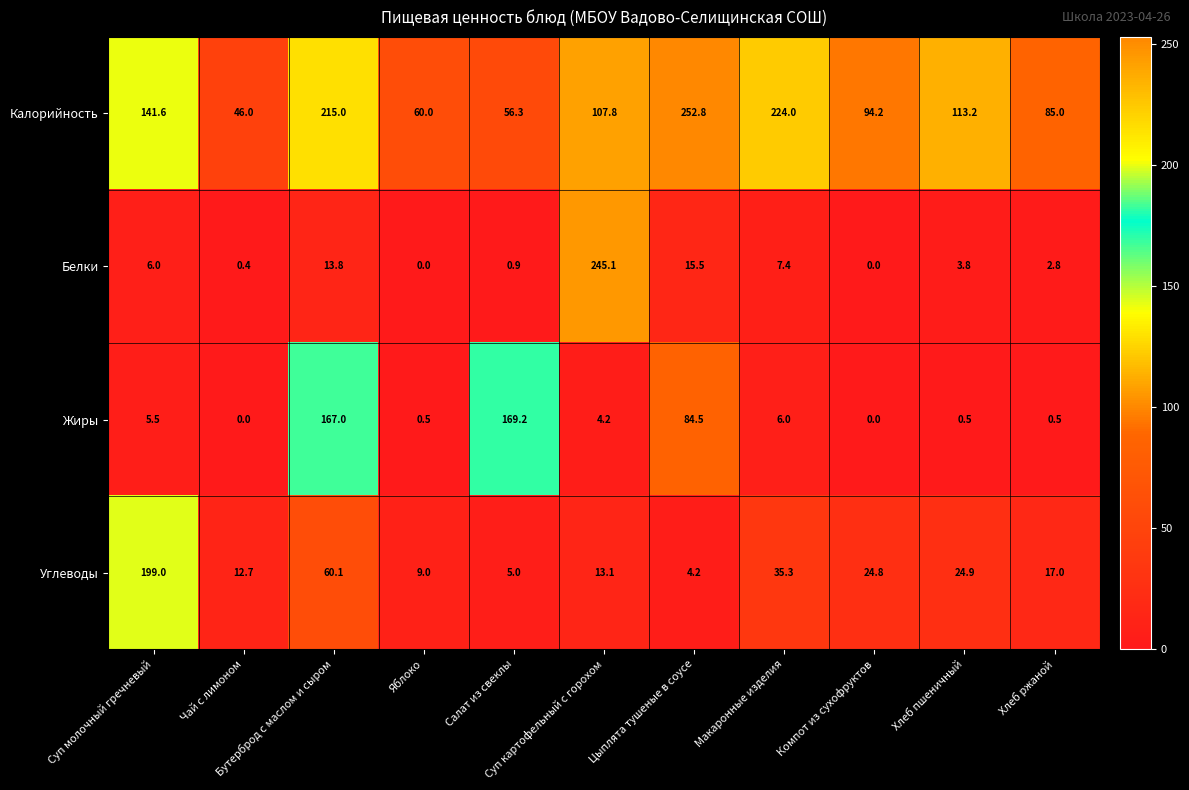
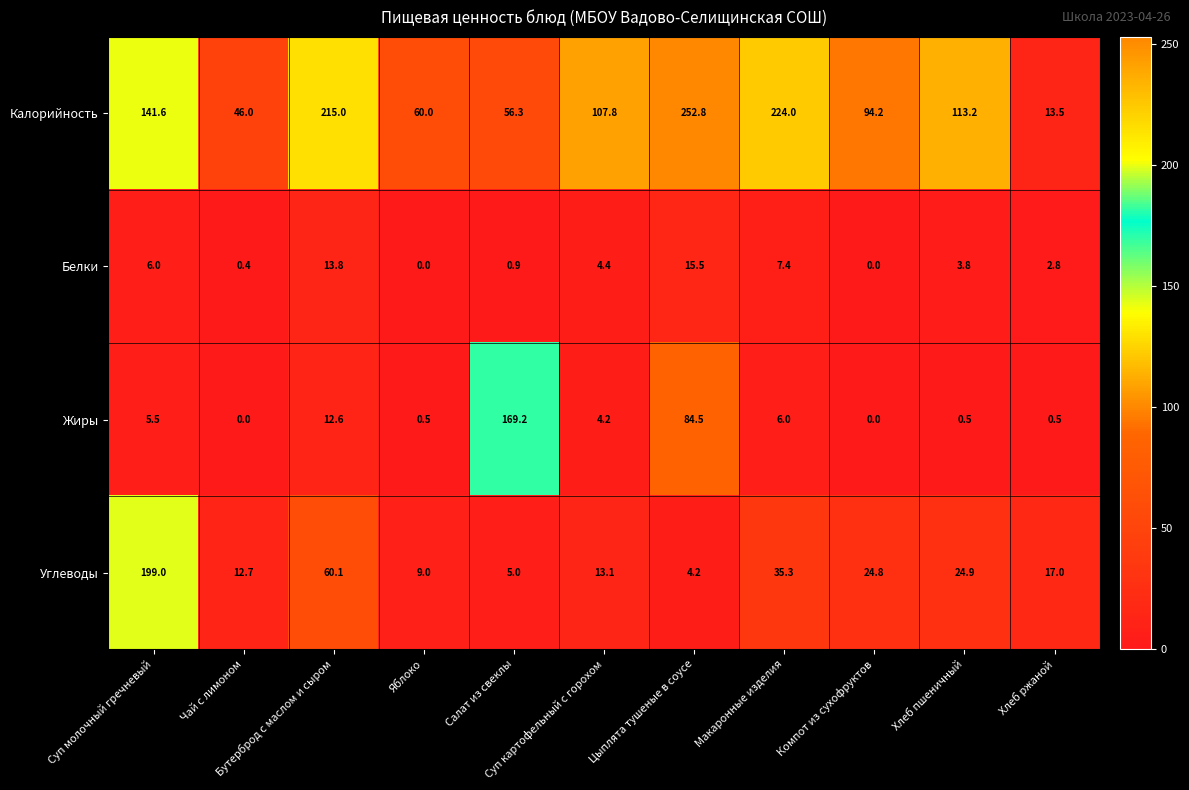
  {
    "Калорийность": {
      "Суп молочный гречневый": 141.6,
      "Чай с лимоном": 46.0,
      "Бутерброд с маслом и сыром": 215.0,
      "Яблоко": 60.0,
      "Салат из свеклы": 56.3,
      "Суп картофельный с горохом": 107.8,
      "Цыплята тушеные в соусе": 252.8,
      "Макаронные изделия": 224.0,
      "Компот из сухофруктов": 94.2,
      "Хлеб пшеничный": 113.2,
-     "Хлеб ржаной": 85.0
+     "Хлеб ржаной": 13.5
    },
    "Белки": {
      "Суп молочный гречневый": 6.0,
      "Чай с лимоном": 0.4,
      "Бутерброд с маслом и сыром": 13.8,
      "Яблоко": 0.0,
      "Салат из свеклы": 0.9,
-     "Суп картофельный с горохом": 245.1,
+     "Суп картофельный с горохом": 4.4,
      "Цыплята тушеные в соусе": 15.5,
      "Макаронные изделия": 7.4,
      "Компот из сухофруктов": 0.0,
      "Хлеб пшеничный": 3.8,
      "Хлеб ржаной": 2.8
    },
    "Жиры": {
      "Суп молочный гречневый": 5.5,
      "Чай с лимоном": 0.0,
-     "Бутерброд с маслом и сыром": 167.0,
+     "Бутерброд с маслом и сыром": 12.6,
      "Яблоко": 0.5,
      "Салат из свеклы": 169.2,
      "Суп картофельный с горохом": 4.2,
      "Цыплята тушеные в соусе": 84.5,
      "Макаронные изделия": 6.0,
      "Компот из сухофруктов": 0.0,
      "Хлеб пшеничный": 0.5,
      "Хлеб ржаной": 0.5
    },
    "Углеводы": {
      "Суп молочный гречневый": 199.0,
      "Чай с лимоном": 12.7,
      "Бутерброд с маслом и сыром": 60.1,
      "Яблоко": 9.0,
      "Салат из свеклы": 5.0,
      "Суп картофельный с горохом": 13.1,
      "Цыплята тушеные в соусе": 4.2,
      "Макаронные изделия": 35.3,
      "Компот из сухофруктов": 24.8,
      "Хлеб пшеничный": 24.9,
      "Хлеб ржаной": 17.0
    }
  }
